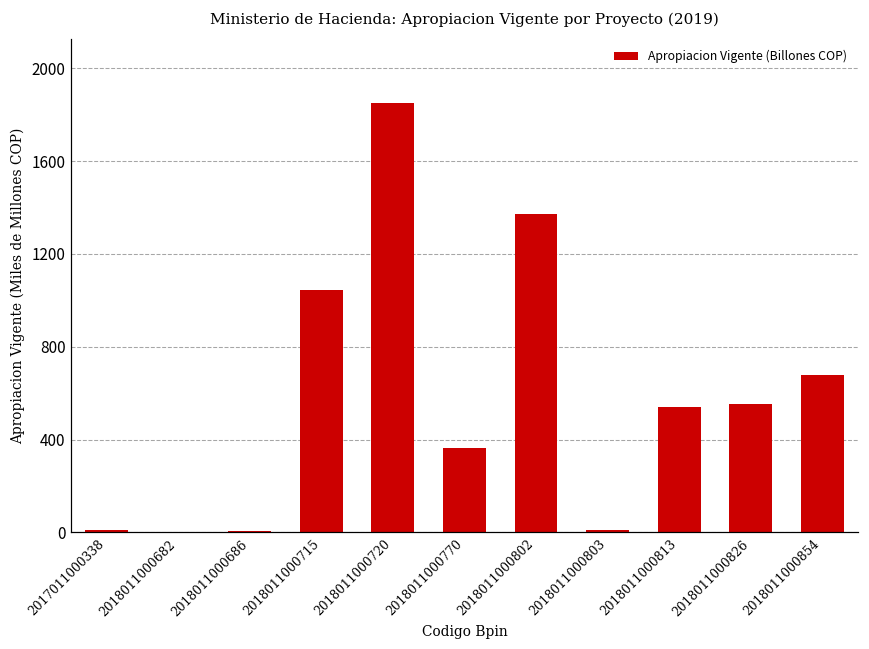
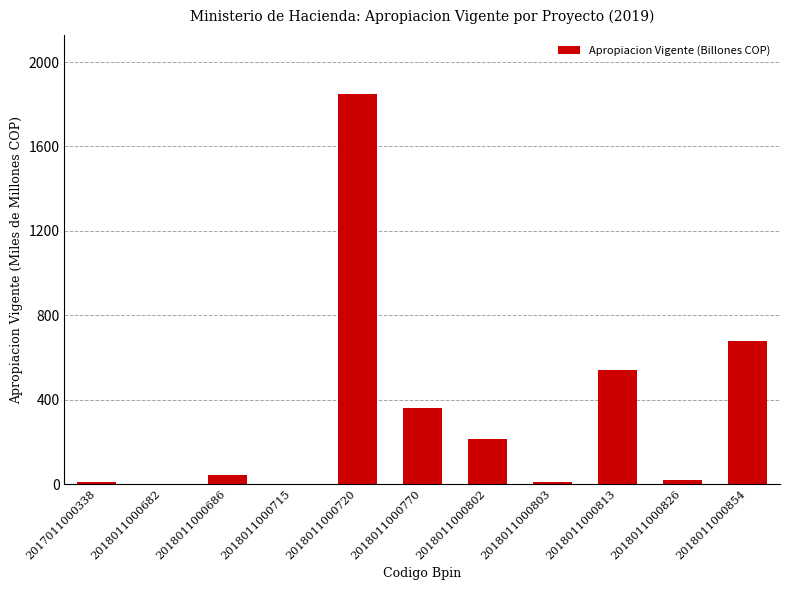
  {
-   "2018011000686": 0,
-   "2018011000715": 1040,
+   "2018011000686": 40,
+   "2018011000715": 0,
    "2018011000720": 1850,
    "2018011000770": 360,
-   "2018011000802": 1370,
+   "2018011000802": 210,
    "2018011000813": 540,
-   "2018011000826": 550,
+   "2018011000826": 20,
    "2018011000854": 680
  }
